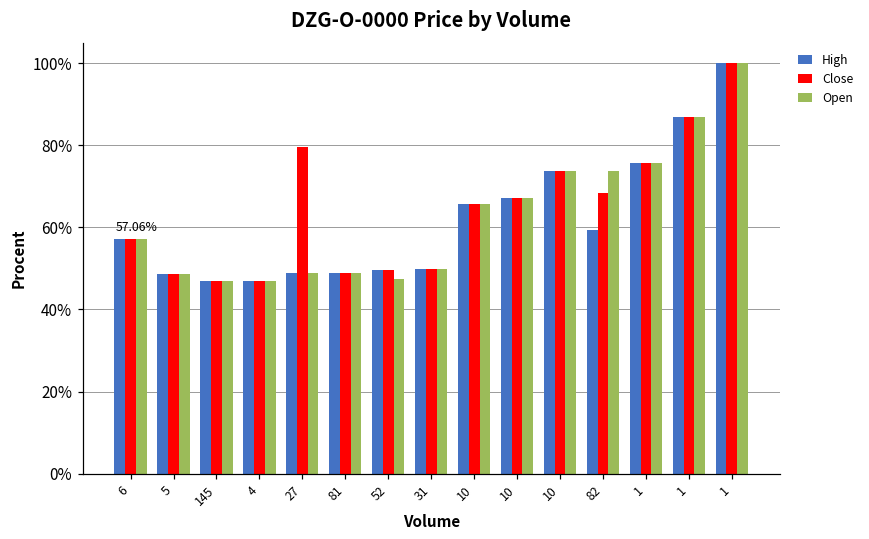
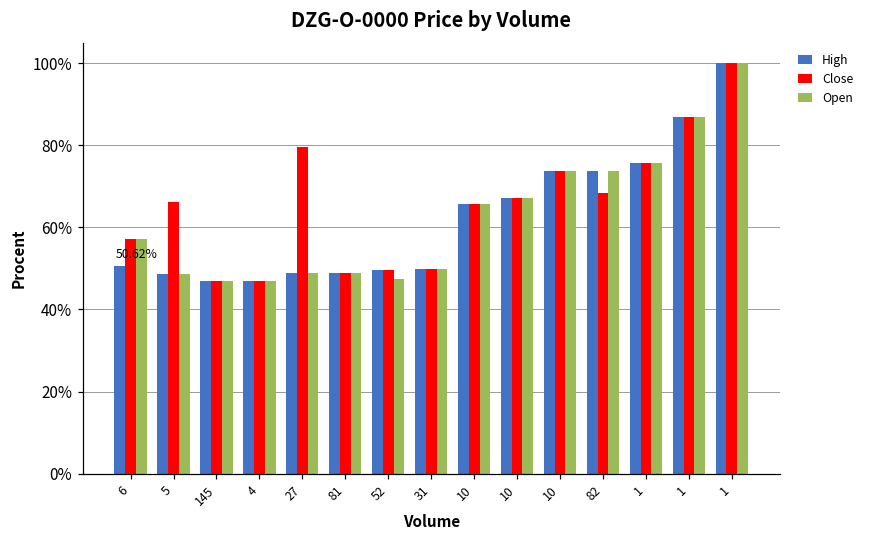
  {
    "High": {
-     "6": "57.06%",
-     "82": "59%"
+     "6": "50.62%",
+     "82": "74%"
    },
    "Close": {
      "6": "57%",
-     "5": "49%",
+     "5": "66%",
      "145": "47%",
      "4": "47%",
      "27": "80%",
      "81": "49%",
      "52": "50%",
      "31": "50%",
      "82": "68%"
    },
    "Open": {
      "5": "49%",
      "145": "47%",
      "4": "47%",
      "27": "49%",
      "81": "49%",
      "52": "47%",
      "31": "50%",
      "82": "74%"
    }
  }
